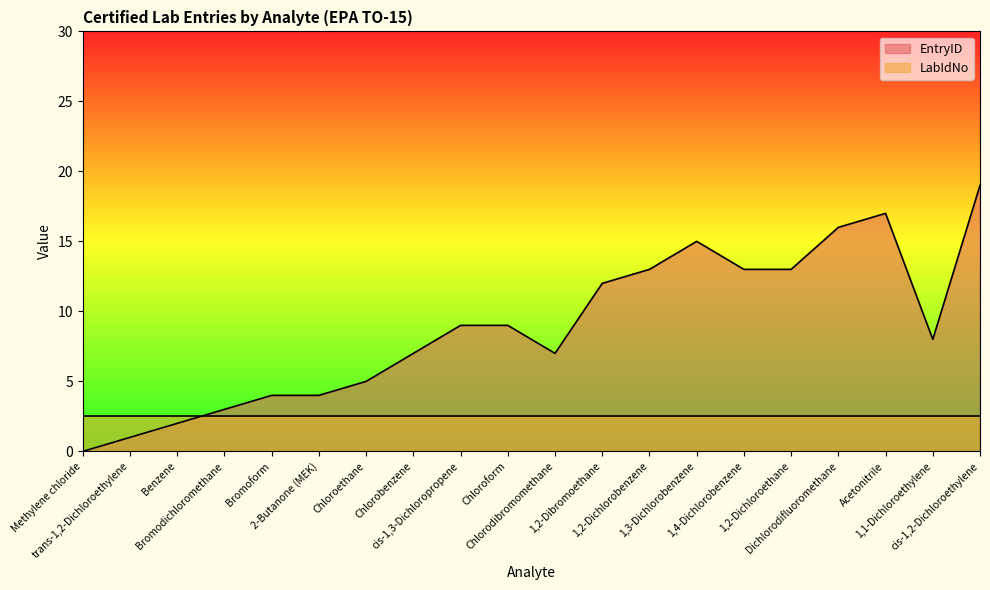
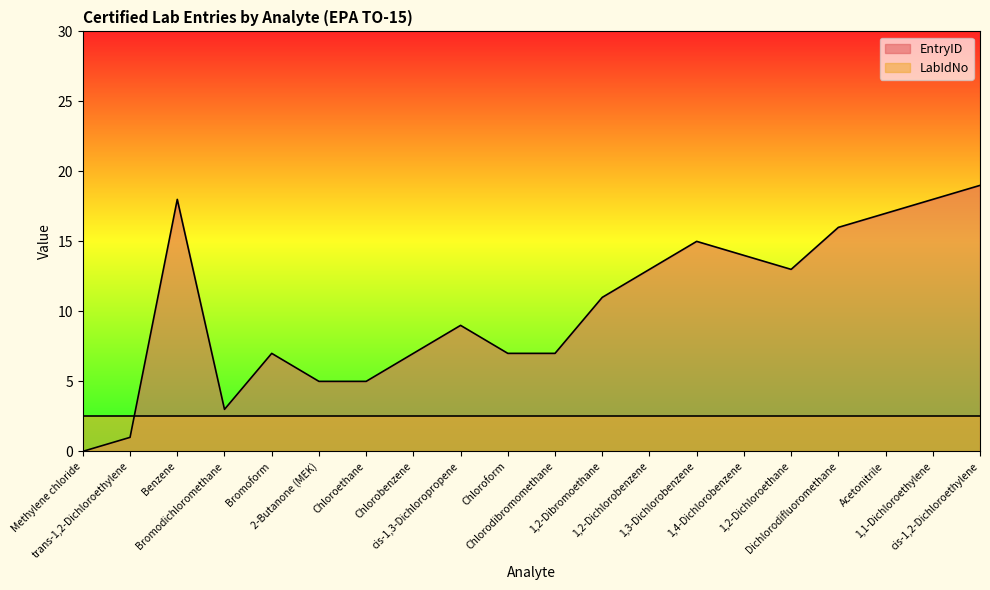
  {
    "EntryID": {
      "Methylene chloride": 0.0,
      "trans-1,2-Dichloroethylene": 1.0,
-     "Benzene": 2.0,
+     "Benzene": 18.0,
      "Bromodichloromethane": 3.0,
-     "Bromoform": 4.0,
-     "2-Butanone (MEK)": 4.0,
+     "Bromoform": 7.0,
+     "2-Butanone (MEK)": 5.0,
      "Chloroethane": 5.0,
      "Chlorobenzene": 7.0,
      "cis-1,3-Dichloropropene": 9.0,
-     "Chloroform": 9.0,
+     "Chloroform": 7.0,
      "Chlorodibromomethane": 7.0,
-     "1,2-Dibromoethane": 12.0,
+     "1,2-Dibromoethane": 11.0,
      "1,2-Dichlorobenzene": 13.0,
      "1,3-Dichlorobenzene": 15.0,
-     "1,4-Dichlorobenzene": 13.0,
+     "1,4-Dichlorobenzene": 14.0,
      "1,2-Dichloroethane": 13.0,
      "Dichlorodifluoromethane": 16.0,
      "Acetonitrile": 17.0,
-     "1,1-Dichloroethylene": 8.0,
+     "1,1-Dichloroethylene": 18.0,
      "cis-1,2-Dichloroethylene": 19.0
    },
    "LabIdNo": {
      "Methylene chloride": 2.5,
      "trans-1,2-Dichloroethylene": 2.5,
      "Benzene": 2.5,
      "Bromodichloromethane": 2.5,
      "Bromoform": 2.5,
      "2-Butanone (MEK)": 2.5,
      "Chloroethane": 2.5,
      "Chlorobenzene": 2.5,
      "cis-1,3-Dichloropropene": 2.5,
      "Chloroform": 2.5,
      "Chlorodibromomethane": 2.5,
      "1,2-Dibromoethane": 2.5,
      "1,2-Dichlorobenzene": 2.5,
      "1,3-Dichlorobenzene": 2.5,
      "1,4-Dichlorobenzene": 2.5,
      "1,2-Dichloroethane": 2.5,
      "Dichlorodifluoromethane": 2.5,
      "Acetonitrile": 2.5,
      "1,1-Dichloroethylene": 2.5,
      "cis-1,2-Dichloroethylene": 2.5
    }
  }
